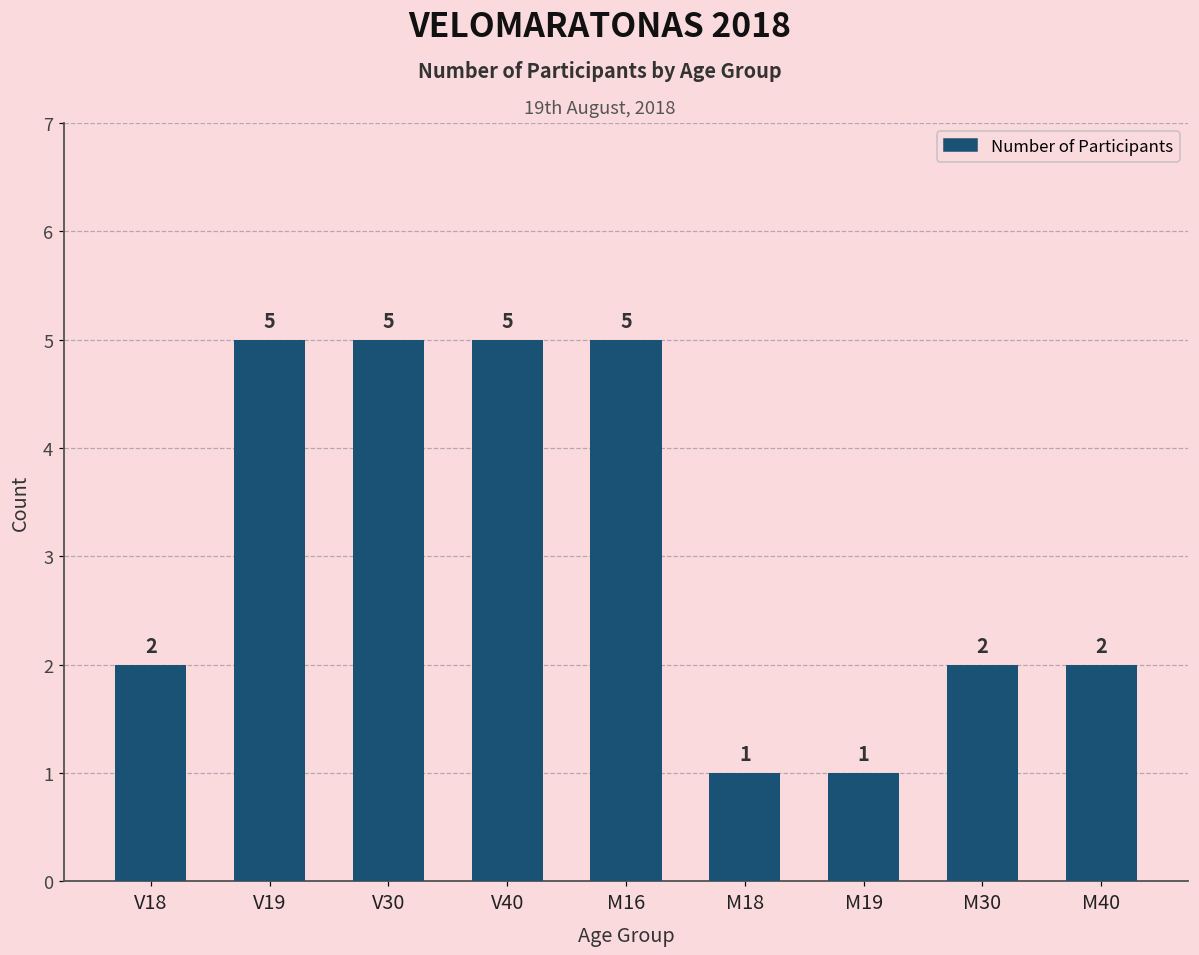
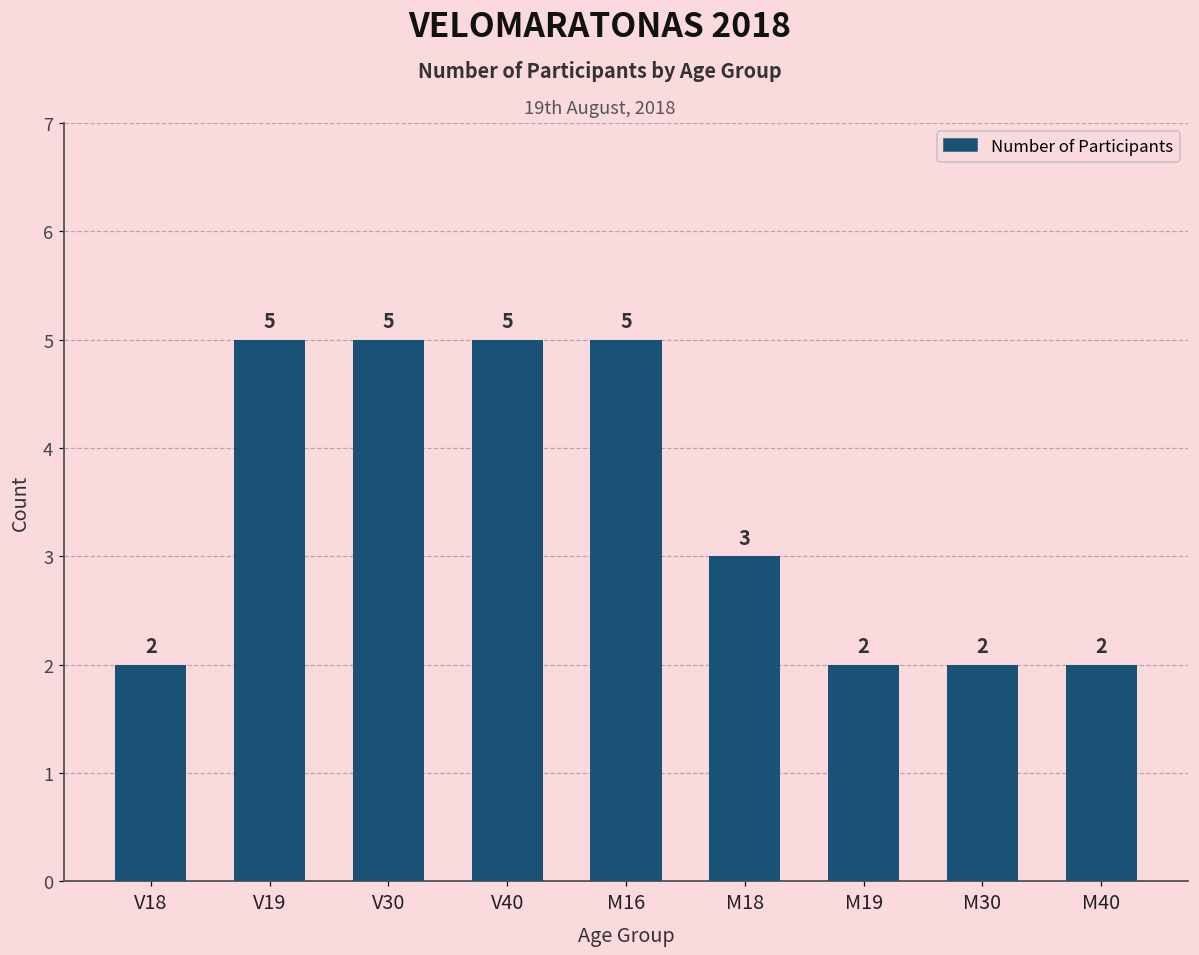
  {
    "V18": 2,
    "V19": 5,
    "V30": 5,
    "V40": 5,
    "M16": 5,
-   "M18": 1,
-   "M19": 1,
+   "M18": 3,
+   "M19": 2,
    "M30": 2,
    "M40": 2
  }
